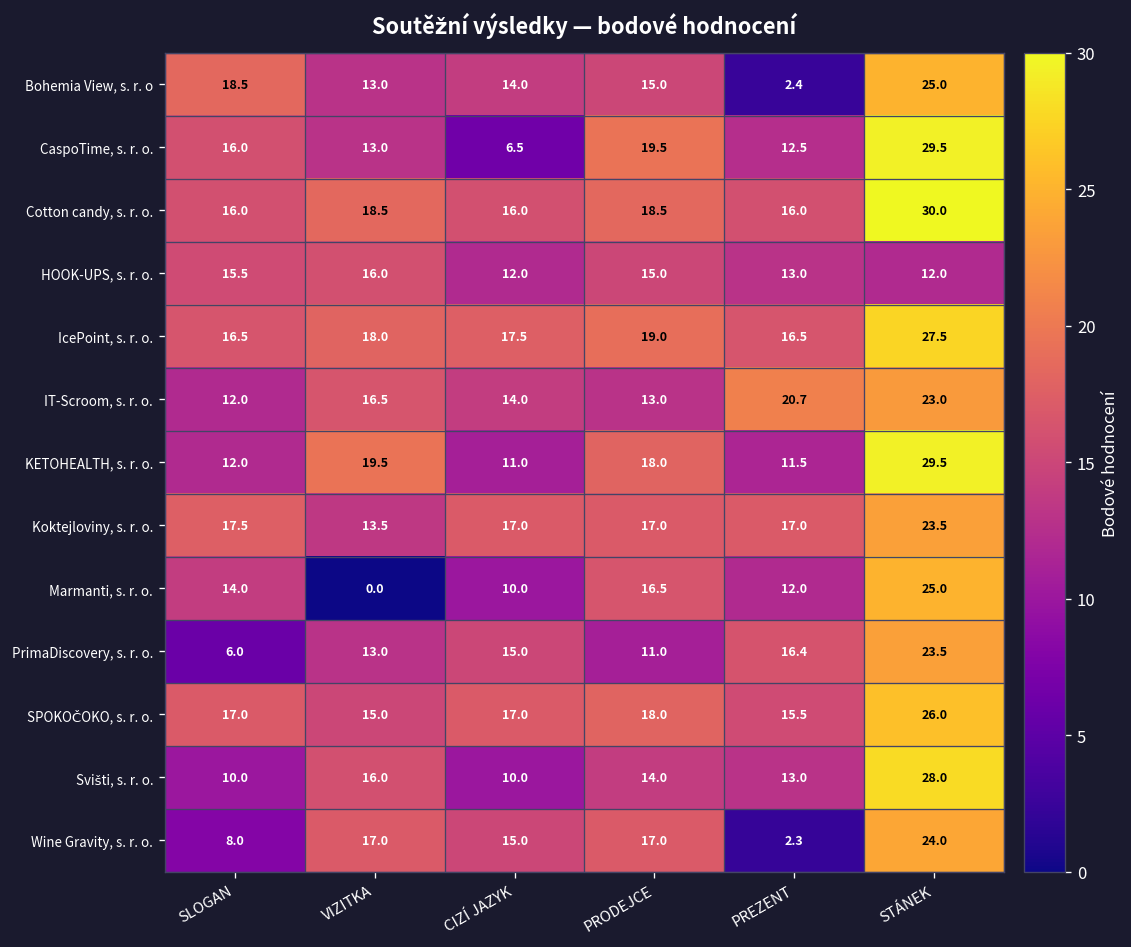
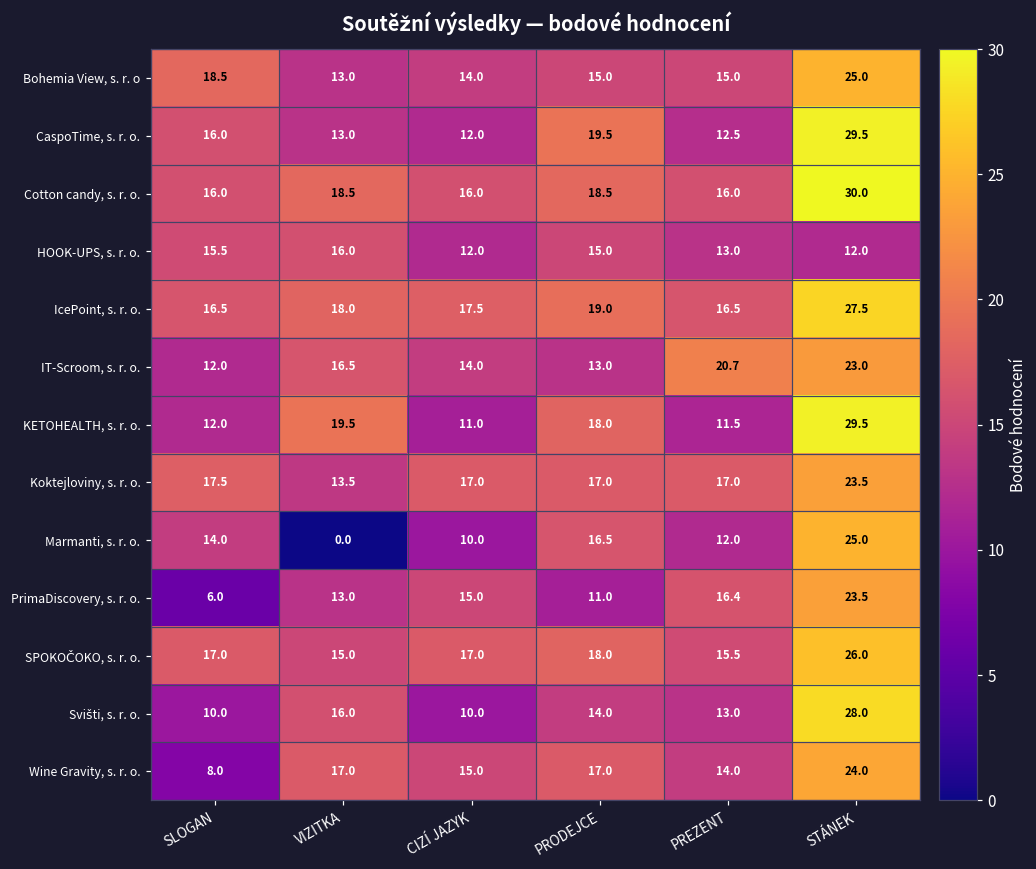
  {
    "Bohemia View, s. r. o": {
      "SLOGAN": 18.5,
      "VIZITKA": 13.0,
      "CIZÍ JAZYK": 14.0,
      "PRODEJCE": 15.0,
-     "PREZENT": 2.4,
+     "PREZENT": 15.0,
      "STÁNEK": 25.0
    },
    "CaspoTime, s. r. o.": {
      "SLOGAN": 16.0,
      "VIZITKA": 13.0,
-     "CIZÍ JAZYK": 6.5,
+     "CIZÍ JAZYK": 12.0,
      "PRODEJCE": 19.5,
      "PREZENT": 12.5,
      "STÁNEK": 29.5
    },
    "Cotton candy, s. r. o.": {
      "SLOGAN": 16.0,
      "VIZITKA": 18.5,
      "CIZÍ JAZYK": 16.0,
      "PRODEJCE": 18.5,
      "PREZENT": 16.0,
      "STÁNEK": 30.0
    },
    "HOOK-UPS, s. r. o.": {
      "SLOGAN": 15.5,
      "VIZITKA": 16.0,
      "CIZÍ JAZYK": 12.0,
      "PRODEJCE": 15.0,
      "PREZENT": 13.0,
      "STÁNEK": 12.0
    },
    "IcePoint, s. r. o.": {
      "SLOGAN": 16.5,
      "VIZITKA": 18.0,
      "CIZÍ JAZYK": 17.5,
      "PRODEJCE": 19.0,
      "PREZENT": 16.5,
      "STÁNEK": 27.5
    },
    "IT-Scroom, s. r. o.": {
      "SLOGAN": 12.0,
      "VIZITKA": 16.5,
      "CIZÍ JAZYK": 14.0,
      "PRODEJCE": 13.0,
      "PREZENT": 20.7,
      "STÁNEK": 23.0
    },
    "KETOHEALTH, s. r. o.": {
      "SLOGAN": 12.0,
      "VIZITKA": 19.5,
      "CIZÍ JAZYK": 11.0,
      "PRODEJCE": 18.0,
      "PREZENT": 11.5,
      "STÁNEK": 29.5
    },
    "Koktejloviny, s. r. o.": {
      "SLOGAN": 17.5,
      "VIZITKA": 13.5,
      "CIZÍ JAZYK": 17.0,
      "PRODEJCE": 17.0,
      "PREZENT": 17.0,
      "STÁNEK": 23.5
    },
    "Marmanti, s. r. o.": {
      "SLOGAN": 14.0,
      "VIZITKA": 0.0,
      "CIZÍ JAZYK": 10.0,
      "PRODEJCE": 16.5,
      "PREZENT": 12.0,
      "STÁNEK": 25.0
    },
    "PrimaDiscovery, s. r. o.": {
      "SLOGAN": 6.0,
      "VIZITKA": 13.0,
      "CIZÍ JAZYK": 15.0,
      "PRODEJCE": 11.0,
      "PREZENT": 16.4,
      "STÁNEK": 23.5
    },
    "SPOKOČOKO, s. r. o.": {
      "SLOGAN": 17.0,
      "VIZITKA": 15.0,
      "CIZÍ JAZYK": 17.0,
      "PRODEJCE": 18.0,
      "PREZENT": 15.5,
      "STÁNEK": 26.0
    },
    "Svišti, s. r. o.": {
      "SLOGAN": 10.0,
      "VIZITKA": 16.0,
      "CIZÍ JAZYK": 10.0,
      "PRODEJCE": 14.0,
      "PREZENT": 13.0,
      "STÁNEK": 28.0
    },
    "Wine Gravity, s. r. o.": {
      "SLOGAN": 8.0,
      "VIZITKA": 17.0,
      "CIZÍ JAZYK": 15.0,
      "PRODEJCE": 17.0,
-     "PREZENT": 2.3,
+     "PREZENT": 14.0,
      "STÁNEK": 24.0
    }
  }
